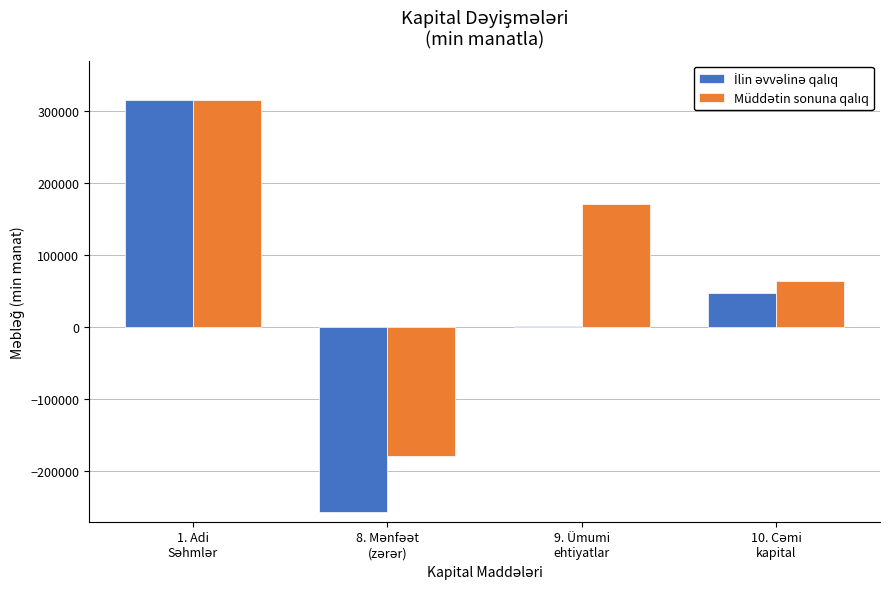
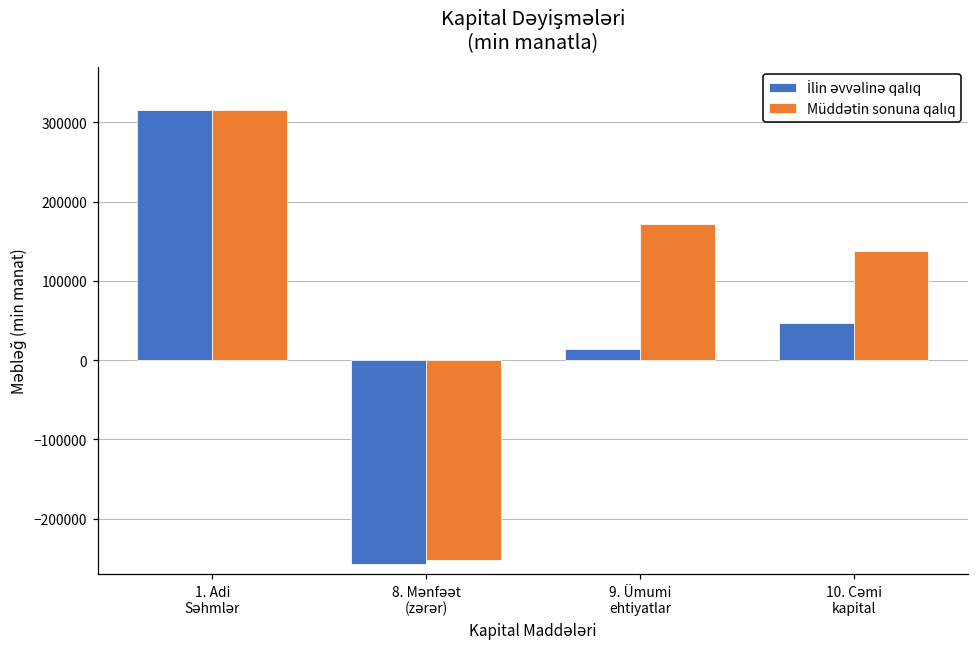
  {
    "İlin əvvəlinə qalıq": {
      "1. Adi Səhmlər": 320000,
      "8. Mənfəət (zərər)": -260000,
-     "9. Ümumi ehtiyatlar": 0,
+     "9. Ümumi ehtiyatlar": 10000,
      "10. Cəmi kapital": 50000
    },
    "Müddətin sonuna qalıq": {
      "1. Adi Səhmlər": 320000,
-     "8. Mənfəət (zərər)": -180000,
+     "8. Mənfəət (zərər)": -250000,
      "9. Ümumi ehtiyatlar": 170000,
-     "10. Cəmi kapital": 60000
+     "10. Cəmi kapital": 140000
    }
  }
